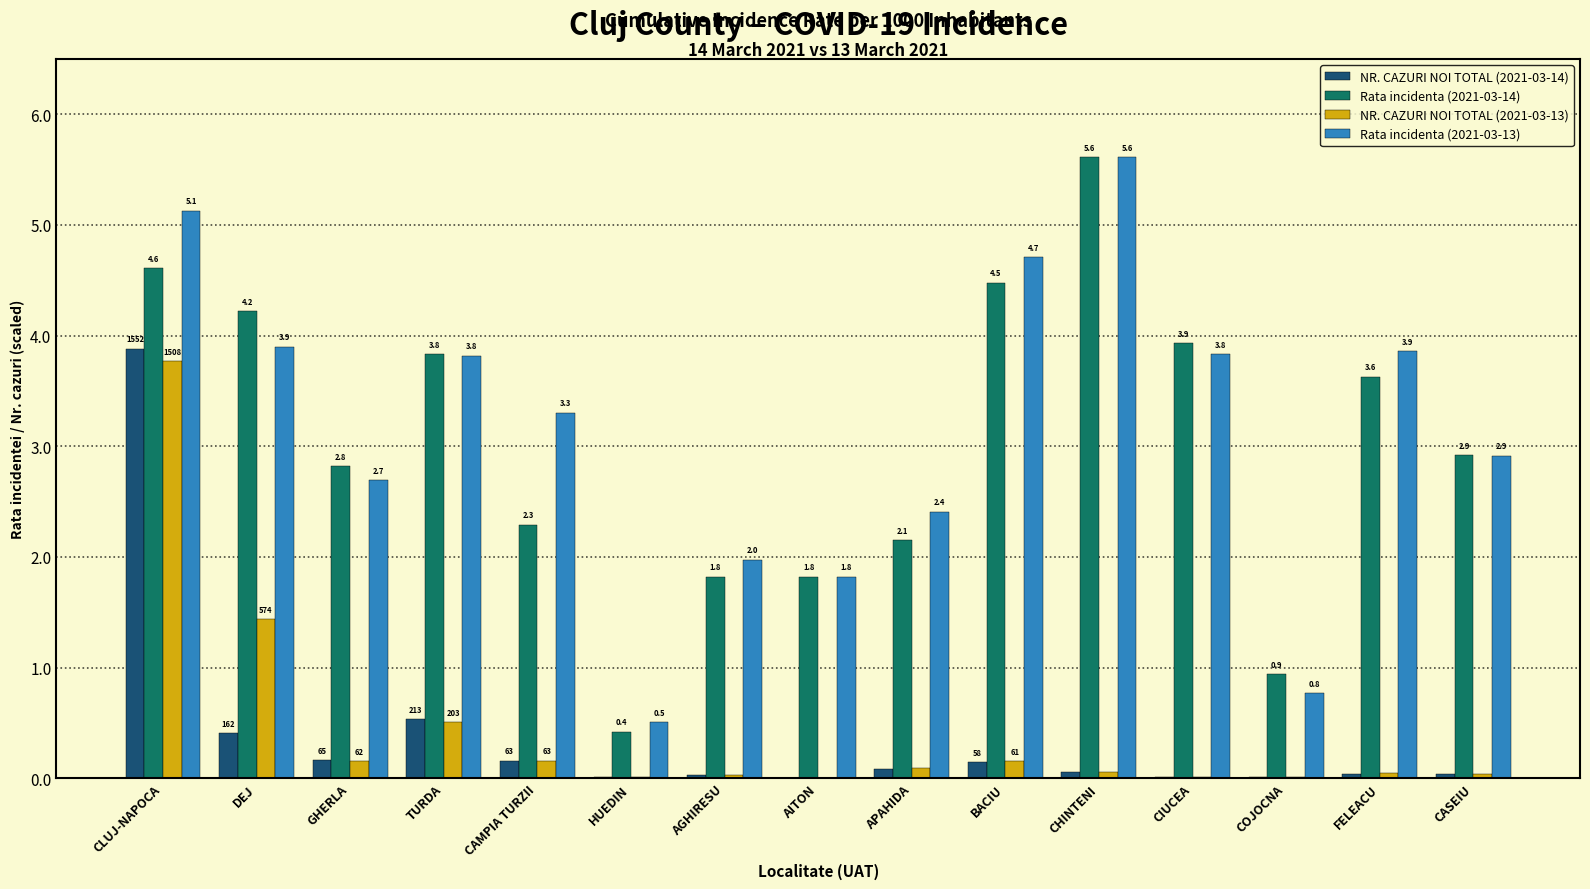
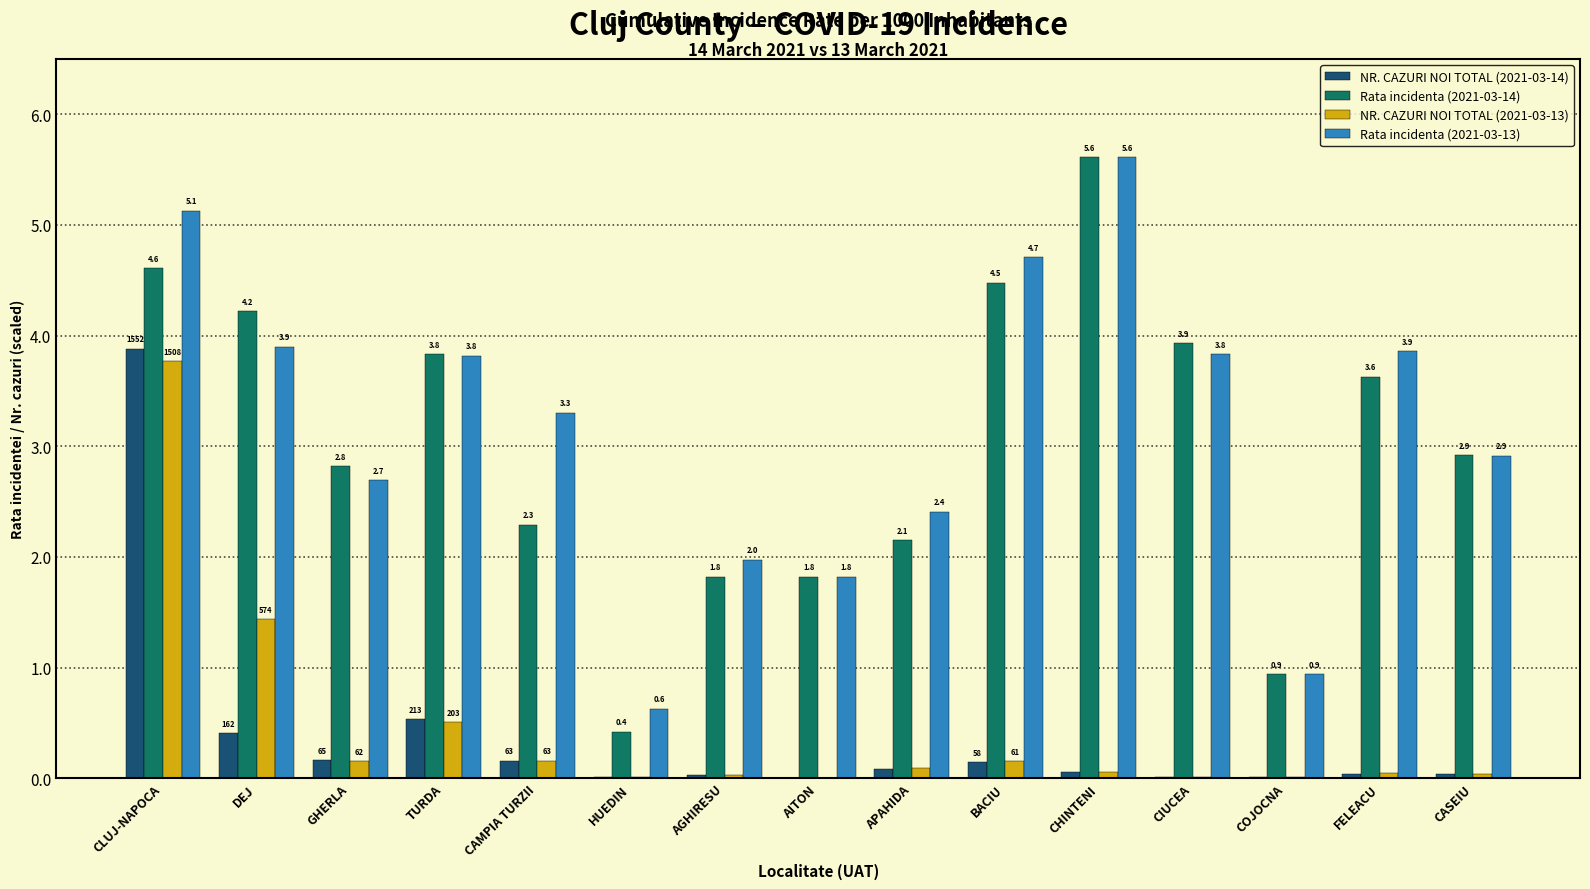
  {
    "NR. CAZURI NOI TOTAL (2021-03-13)": {
      "AGHIRESU": 0.03,
      "APAHIDA": 0.09,
      "CHINTENI": 0.05,
      "FELEACU": 0.04,
      "CASEIU": 0.04
    },
    "Rata incidenta (2021-03-13)": {
      "CLUJ-NAPOCA": 5.1,
      "DEJ": 3.9,
      "GHERLA": 2.7,
      "TURDA": 3.8,
      "CAMPIA TURZII": 3.3,
-     "HUEDIN": 0.5,
+     "HUEDIN": 0.6,
      "AGHIRESU": 2.0,
      "AITON": 1.8,
      "APAHIDA": 2.4,
      "BACIU": 4.7,
      "CHINTENI": 5.6,
      "CIUCEA": 3.8,
-     "COJOCNA": 0.8,
+     "COJOCNA": 0.9,
      "FELEACU": 3.9,
      "CASEIU": 2.9
    }
  }
